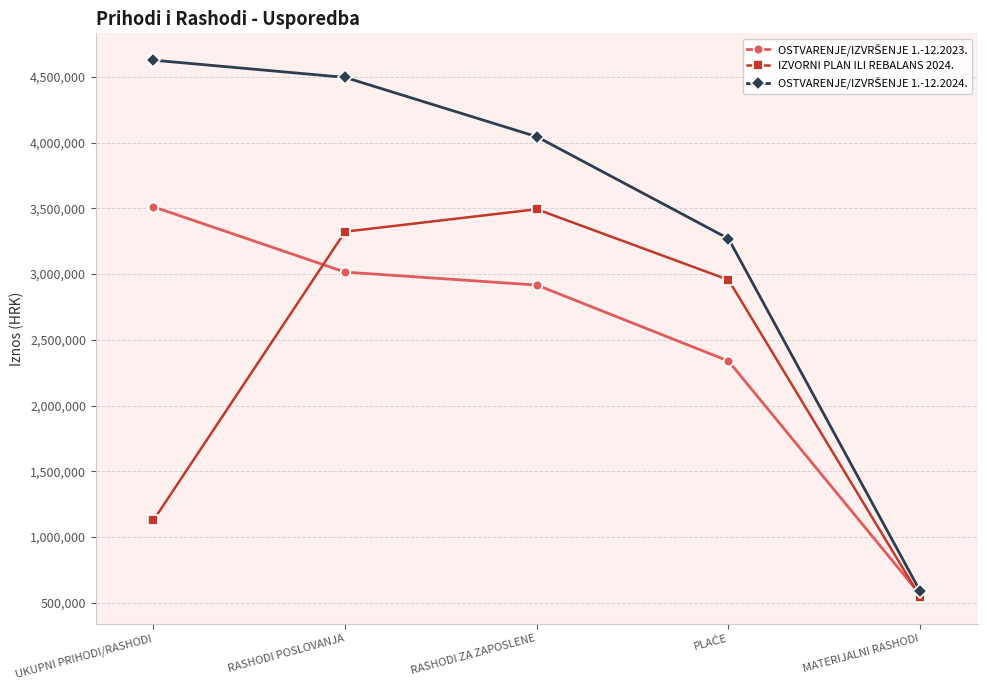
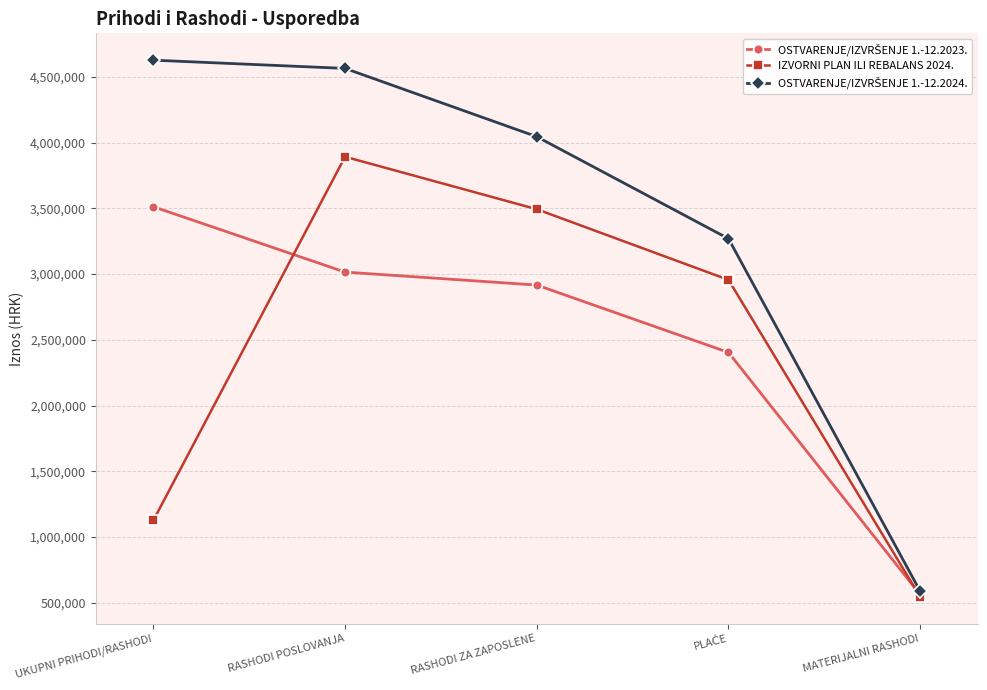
  {
    "OSTVARENJE/IZVRŠENJE 1.-12.2023.": {
      "UKUPNI PRIHODI/RASHODI": "3,510,000",
      "RASHODI POSLOVANJA": "3,020,000",
      "RASHODI ZA ZAPOSLENE": "2,920,000",
-     "PLAĆE": "2,340,000"
+     "PLAĆE": "2,400,000"
    },
    "IZVORNI PLAN ILI REBALANS 2024.": {
      "UKUPNI PRIHODI/RASHODI": "1,130,000",
-     "RASHODI POSLOVANJA": "3,320,000",
+     "RASHODI POSLOVANJA": "3,890,000",
      "RASHODI ZA ZAPOSLENE": "3,490,000",
      "PLAĆE": "2,960,000"
    },
    "OSTVARENJE/IZVRŠENJE 1.-12.2024.": {
      "UKUPNI PRIHODI/RASHODI": "4,630,000",
-     "RASHODI POSLOVANJA": "4,500,000",
+     "RASHODI POSLOVANJA": "4,560,000",
      "RASHODI ZA ZAPOSLENE": "4,040,000",
      "PLAĆE": "3,270,000",
      "MATERIJALNI RASHODI": "590,000"
    }
  }
